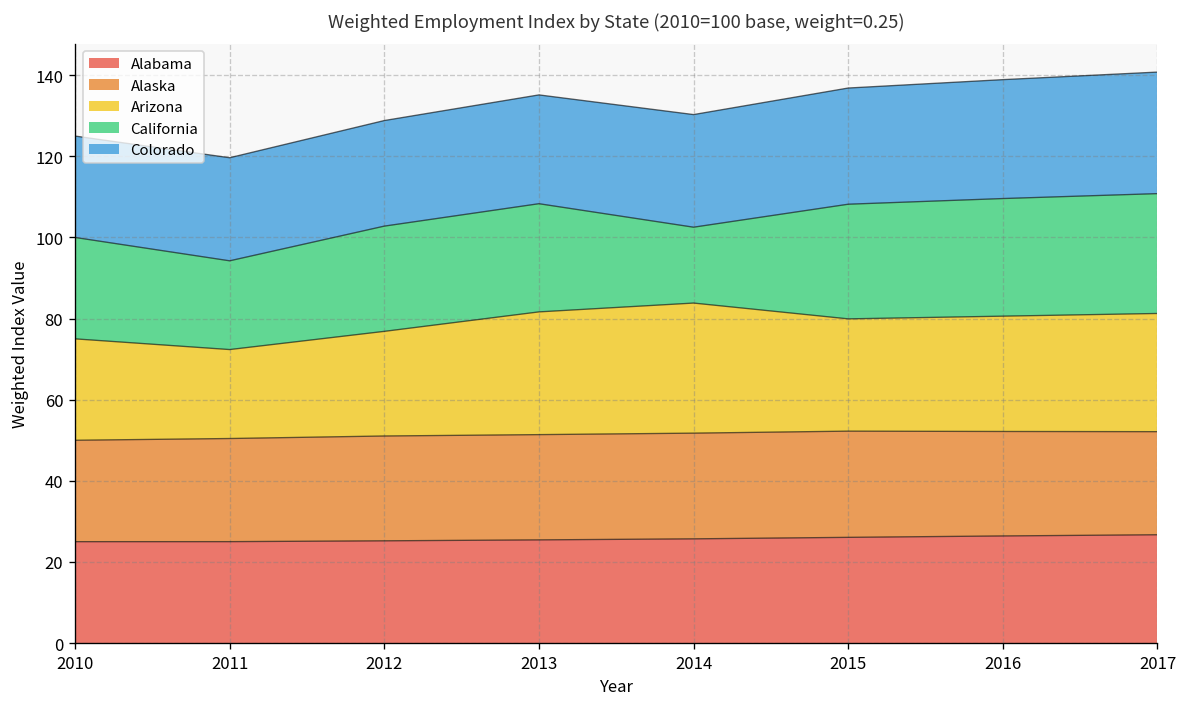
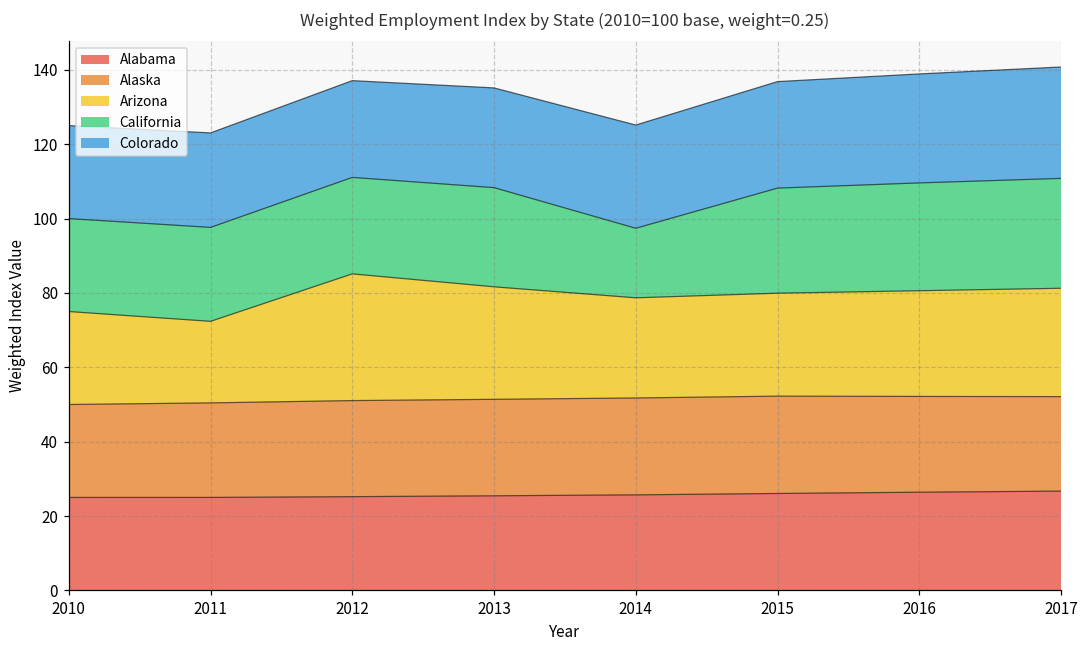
  {
    "Arizona": {
      "2010": 25,
      "2011": 22,
-     "2012": 26,
+     "2012": 34,
      "2013": 30,
-     "2014": 32,
+     "2014": 27,
      "2015": 28,
      "2016": 28,
      "2017": 29
    },
    "California": {
      "2010": 25,
-     "2011": 22,
+     "2011": 25,
      "2012": 26,
      "2013": 27,
      "2014": 19,
      "2015": 28,
      "2016": 29,
      "2017": 30
    },
    "Colorado": {
      "2010": 25,
      "2011": 25,
      "2012": 26,
      "2013": 27,
      "2014": 28,
      "2015": 29,
      "2016": 29,
      "2017": 30
    }
  }
